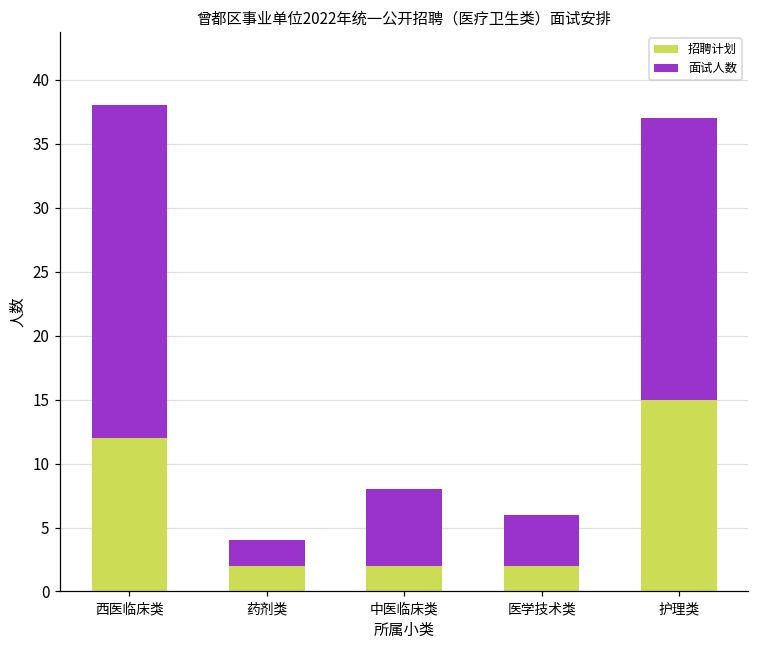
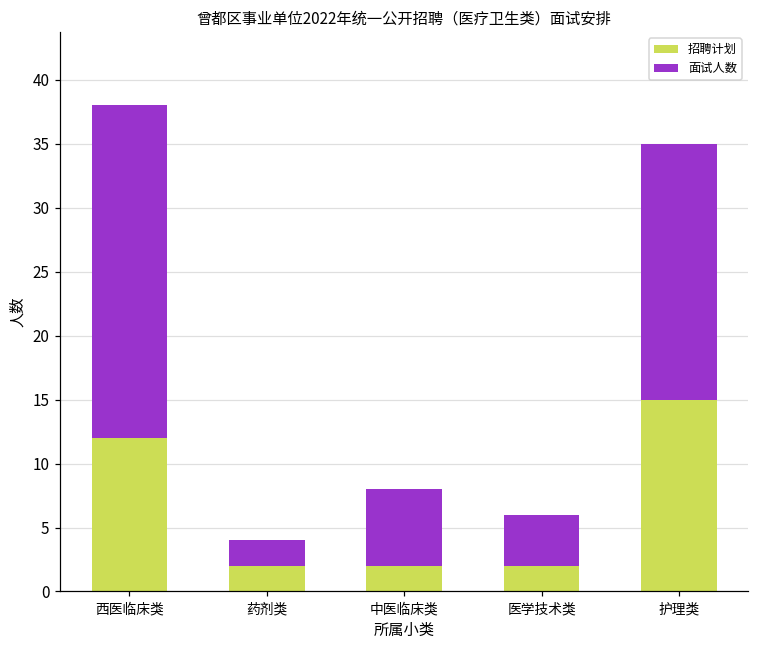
  {
    "招聘计划": {
      "西医临床类": 12,
      "药剂类": 2,
      "中医临床类": 2,
      "医学技术类": 2,
      "护理类": 15
    },
    "面试人数": {
      "西医临床类": 26,
      "药剂类": 2,
      "中医临床类": 6,
      "医学技术类": 4,
-     "护理类": 22
+     "护理类": 20
    }
  }
